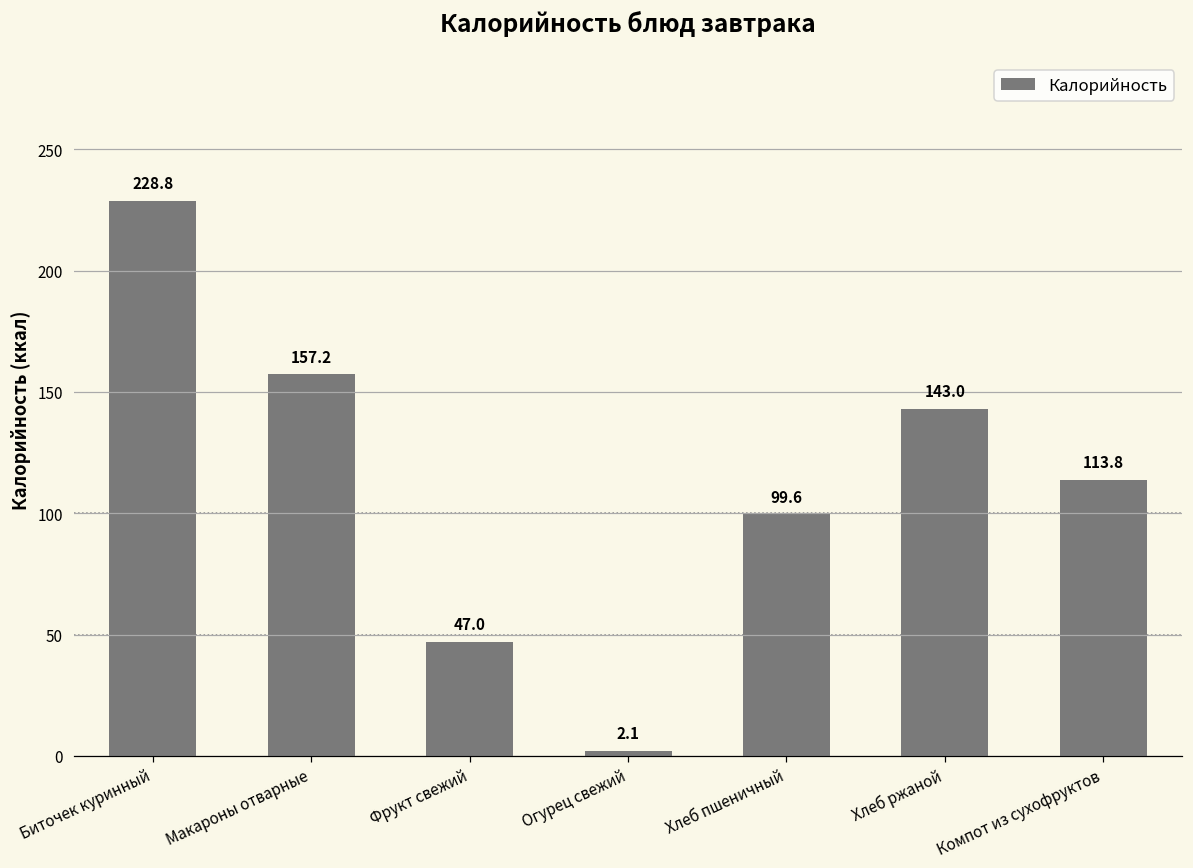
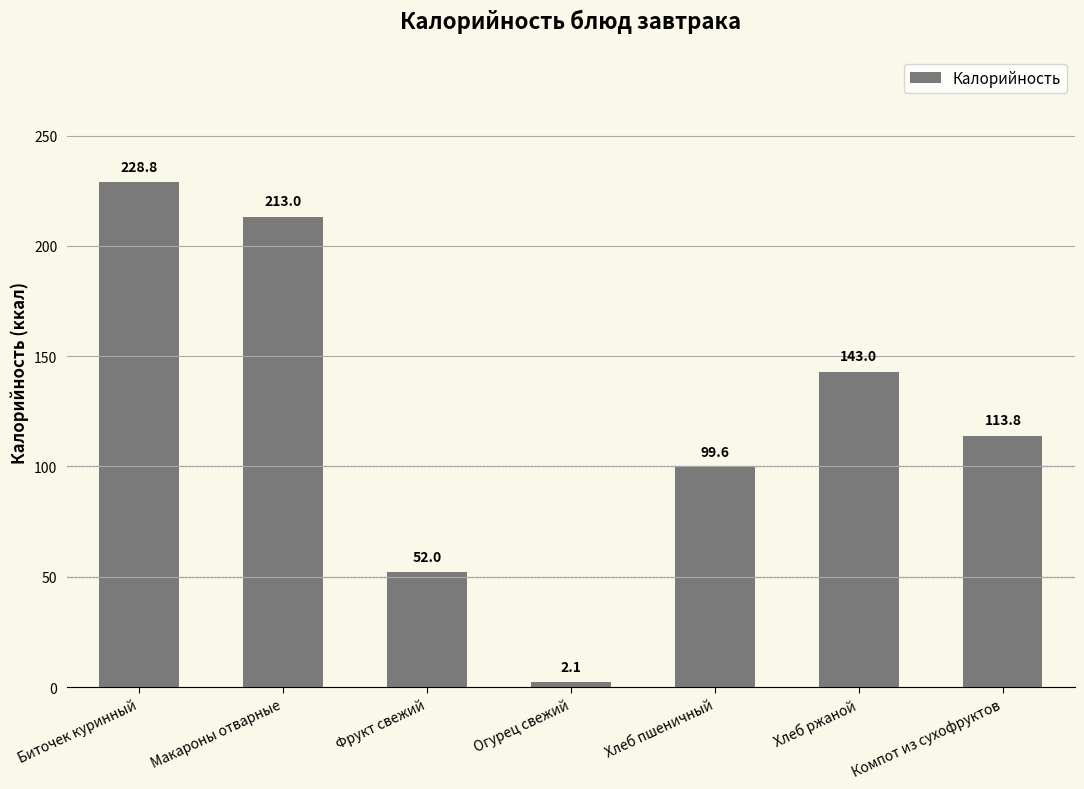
  {
    "Биточек куринный": 228.8,
-   "Макароны отварные": 157.2,
-   "Фрукт свежий": 47.0,
+   "Макароны отварные": 213.0,
+   "Фрукт свежий": 52.0,
    "Огурец свежий": 2.1,
    "Хлеб пшеничный": 99.6,
    "Хлеб ржаной": 143.0,
    "Компот из сухофруктов": 113.8
  }
